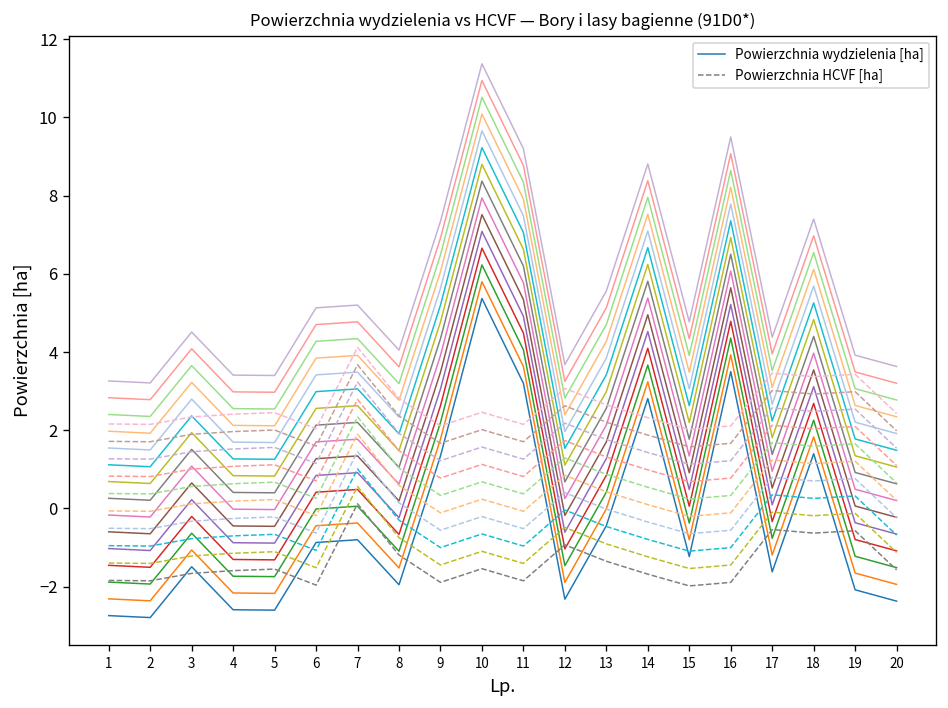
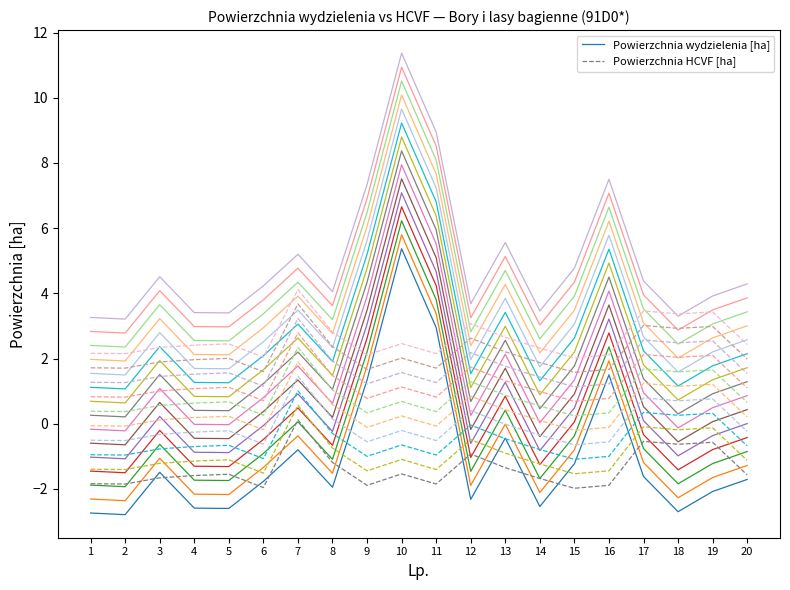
  {
    "Powierzchnia wydzielenia [ha]": {
      "1": -2.7,
      "2": -2.8,
      "3": -1.5,
      "4": -2.6,
      "5": -2.6,
-     "6": -0.9,
+     "6": -1.8,
      "7": -0.8,
      "8": -2.0,
      "9": 1.3,
      "10": 5.4,
-     "11": 3.2,
+     "11": 3.0,
      "12": -2.3,
-     "14": 2.8,
+     "14": -2.5,
      "15": -1.2,
-     "16": 3.5,
+     "16": 1.5,
      "17": -1.6,
-     "18": 1.4,
+     "18": -2.7,
      "19": -2.1,
-     "20": -2.4
+     "20": -1.7
    }
  }
